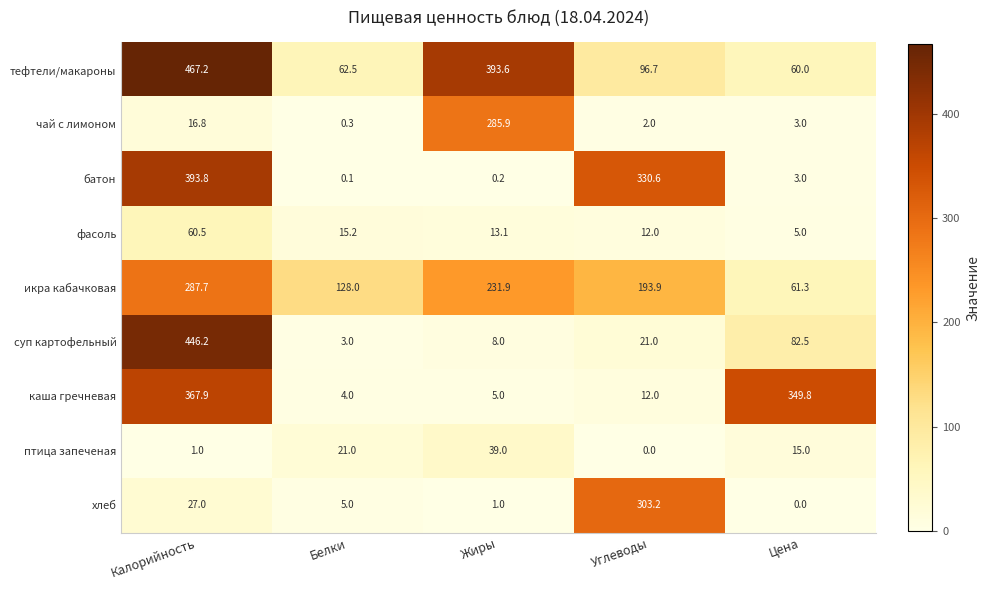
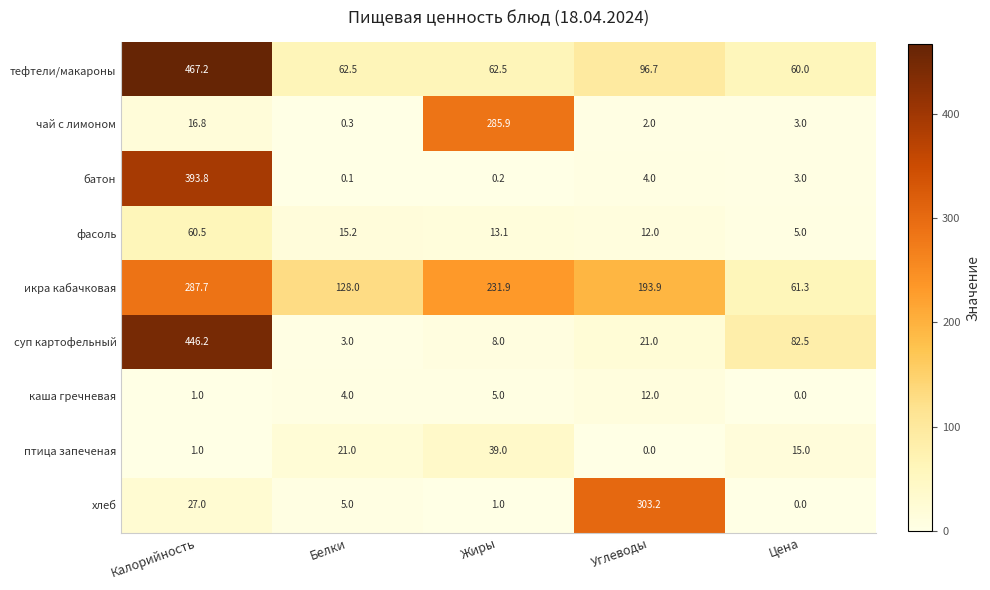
  {
    "тефтели/макароны": {
      "Калорийность": 467.2,
      "Белки": 62.5,
-     "Жиры": 393.6,
+     "Жиры": 62.5,
      "Углеводы": 96.7,
      "Цена": 60.0
    },
    "чай с лимоном": {
      "Калорийность": 16.8,
      "Белки": 0.3,
      "Жиры": 285.9,
      "Углеводы": 2.0,
      "Цена": 3.0
    },
    "батон": {
      "Калорийность": 393.8,
      "Белки": 0.1,
      "Жиры": 0.2,
-     "Углеводы": 330.6,
+     "Углеводы": 4.0,
      "Цена": 3.0
    },
    "фасоль": {
      "Калорийность": 60.5,
      "Белки": 15.2,
      "Жиры": 13.1,
      "Углеводы": 12.0,
      "Цена": 5.0
    },
    "икра кабачковая": {
      "Калорийность": 287.7,
      "Белки": 128.0,
      "Жиры": 231.9,
      "Углеводы": 193.9,
      "Цена": 61.3
    },
    "суп картофельный": {
      "Калорийность": 446.2,
      "Белки": 3.0,
      "Жиры": 8.0,
      "Углеводы": 21.0,
      "Цена": 82.5
    },
    "каша гречневая": {
-     "Калорийность": 367.9,
+     "Калорийность": 1.0,
      "Белки": 4.0,
      "Жиры": 5.0,
      "Углеводы": 12.0,
-     "Цена": 349.8
+     "Цена": 0.0
    },
    "птица запеченая": {
      "Калорийность": 1.0,
      "Белки": 21.0,
      "Жиры": 39.0,
      "Углеводы": 0.0,
      "Цена": 15.0
    },
    "хлеб": {
      "Калорийность": 27.0,
      "Белки": 5.0,
      "Жиры": 1.0,
      "Углеводы": 303.2,
      "Цена": 0.0
    }
  }
